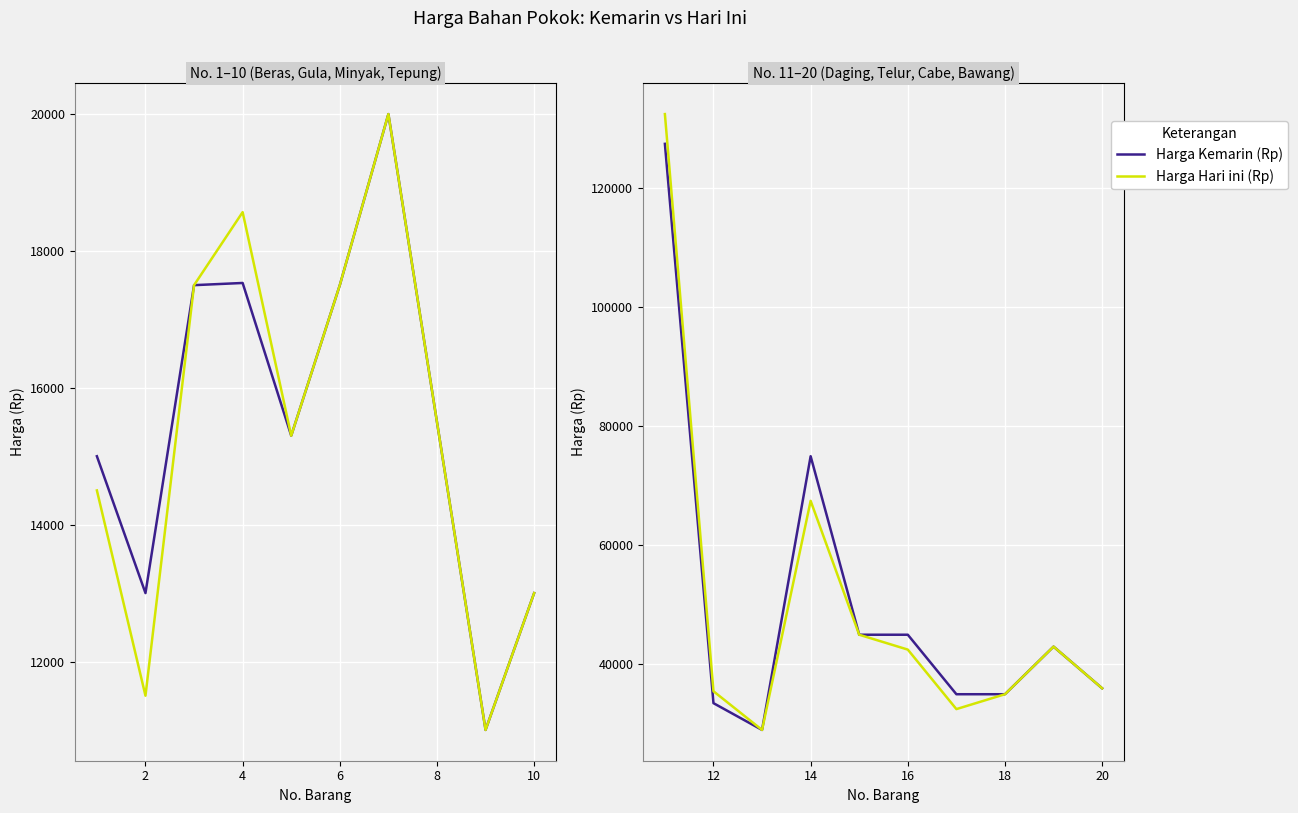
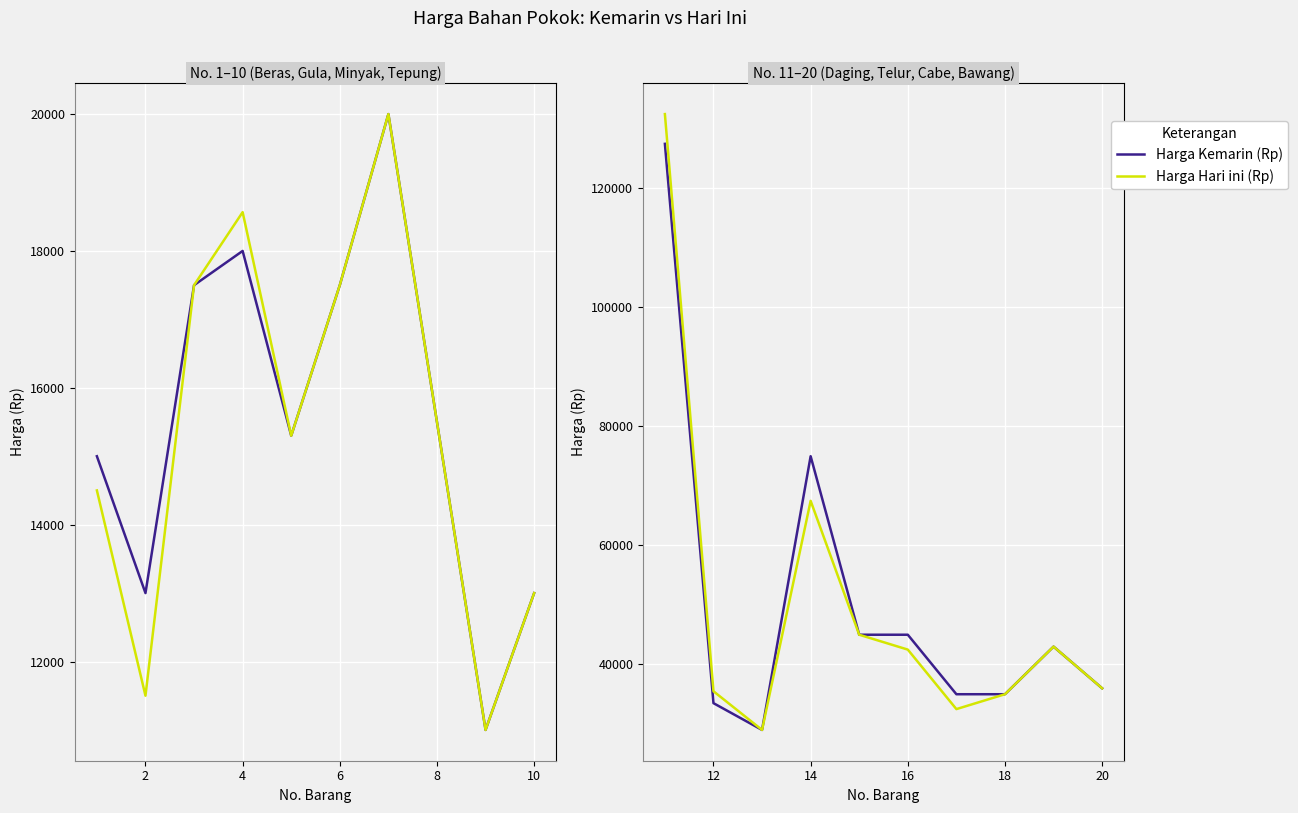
  {
    "No. 1–10 (Beras, Gula, Minyak, Tepung)": {
      "Harga Kemarin (Rp)": {
        "2": 13000,
-       "4": 17500
+       "4": 18000
      },
      "Harga Hari ini (Rp)": {
        "2": 11500,
        "4": 18600
      }
    },
    "No. 11–20 (Daging, Telur, Cabe, Bawang)": {
      "Harga Kemarin (Rp)": {
        "12": 34000,
        "14": 75000,
        "16": 45000
      },
      "Harga Hari ini (Rp)": {
        "12": 36000,
        "14": 68000,
        "16": 43000
      }
    }
  }
